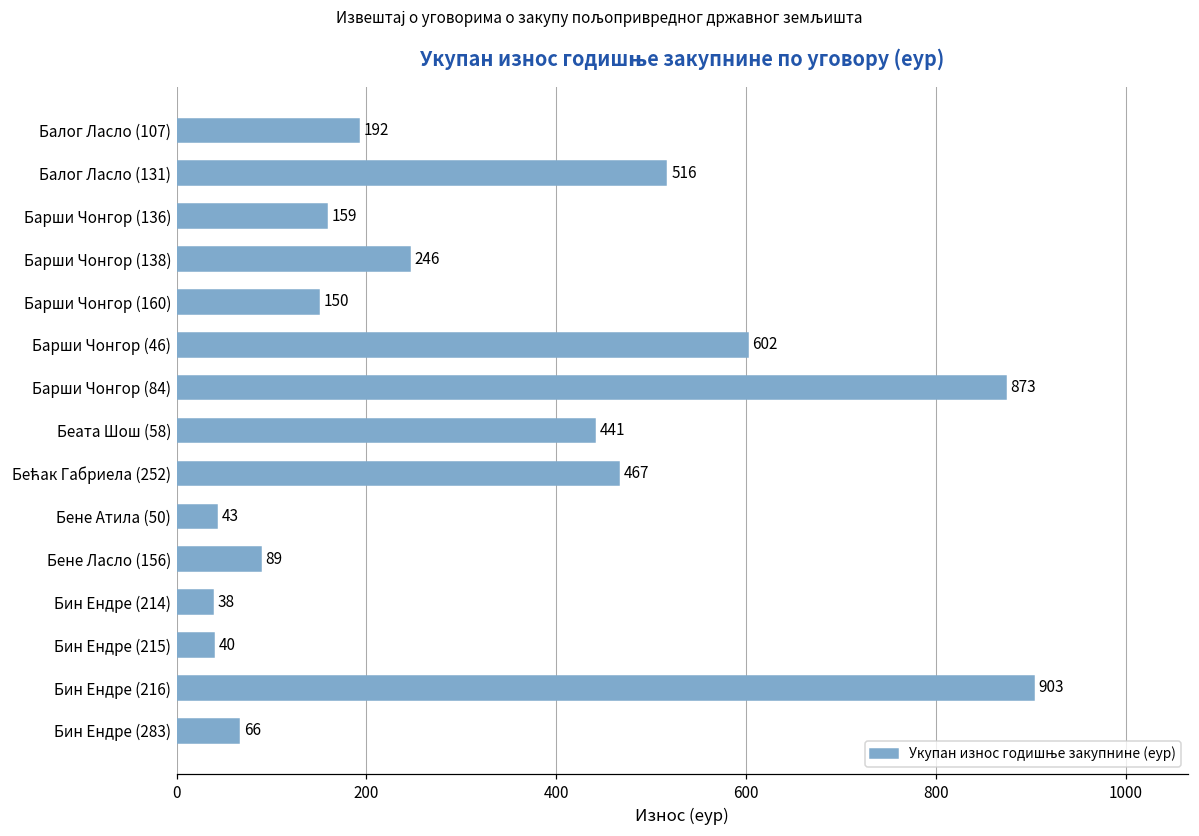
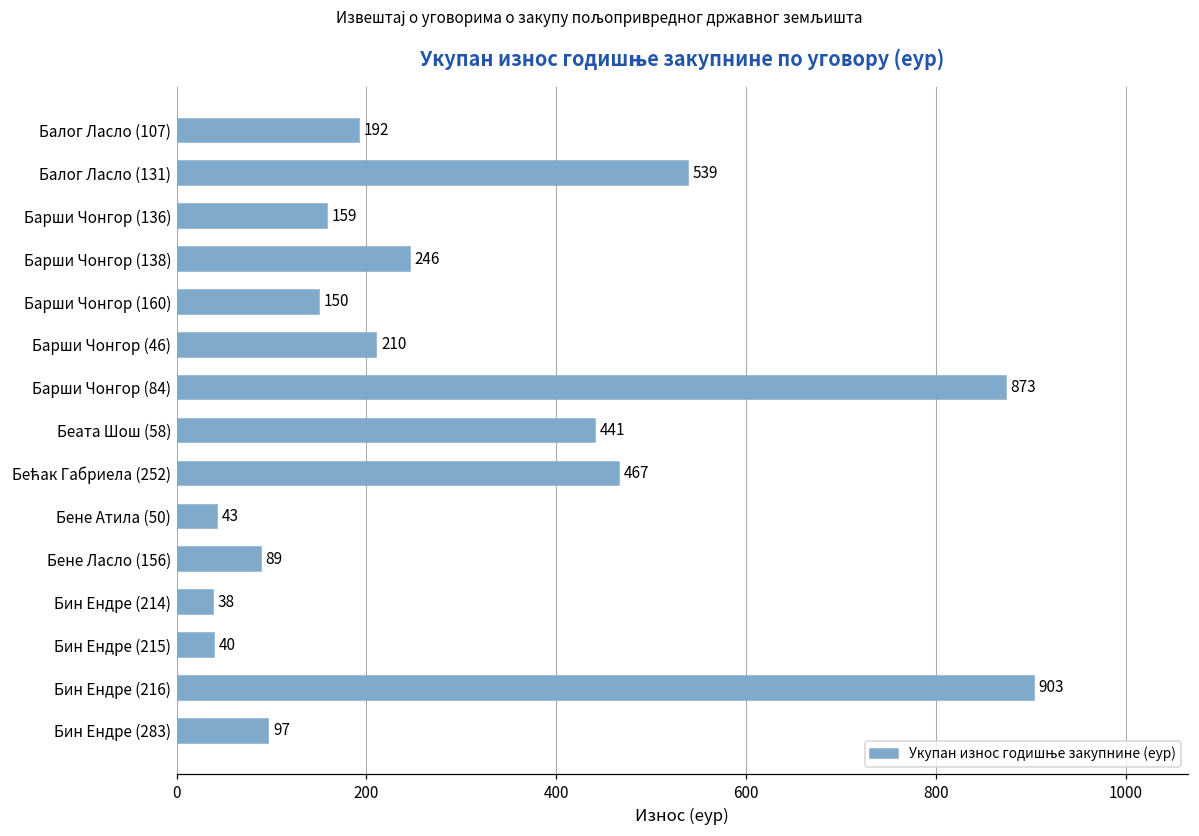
  {
    "Балог Ласло (107)": 192,
-   "Балог Ласло (131)": 516,
+   "Балог Ласло (131)": 539,
    "Барши Чонгор (136)": 159,
    "Барши Чонгор (138)": 246,
    "Барши Чонгор (160)": 150,
-   "Барши Чонгор (46)": 602,
+   "Барши Чонгор (46)": 210,
    "Барши Чонгор (84)": 873,
    "Беата Шош (58)": 441,
    "Бећак Габриела (252)": 467,
    "Бене Атила (50)": 43,
    "Бене Ласло (156)": 89,
    "Бин Ендре (214)": 38,
    "Бин Ендре (215)": 40,
    "Бин Ендре (216)": 903,
-   "Бин Ендре (283)": 66
+   "Бин Ендре (283)": 97
  }
